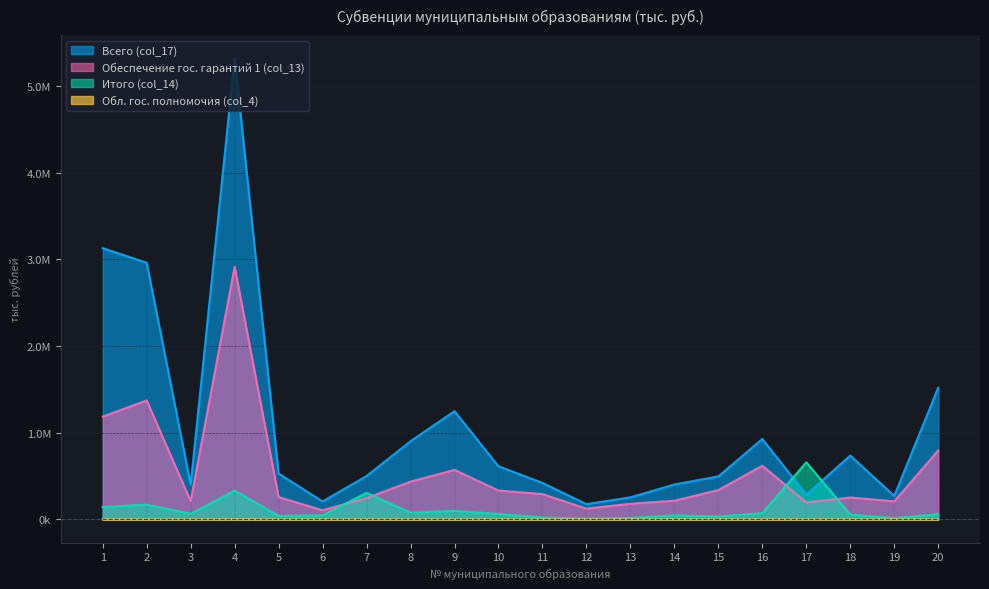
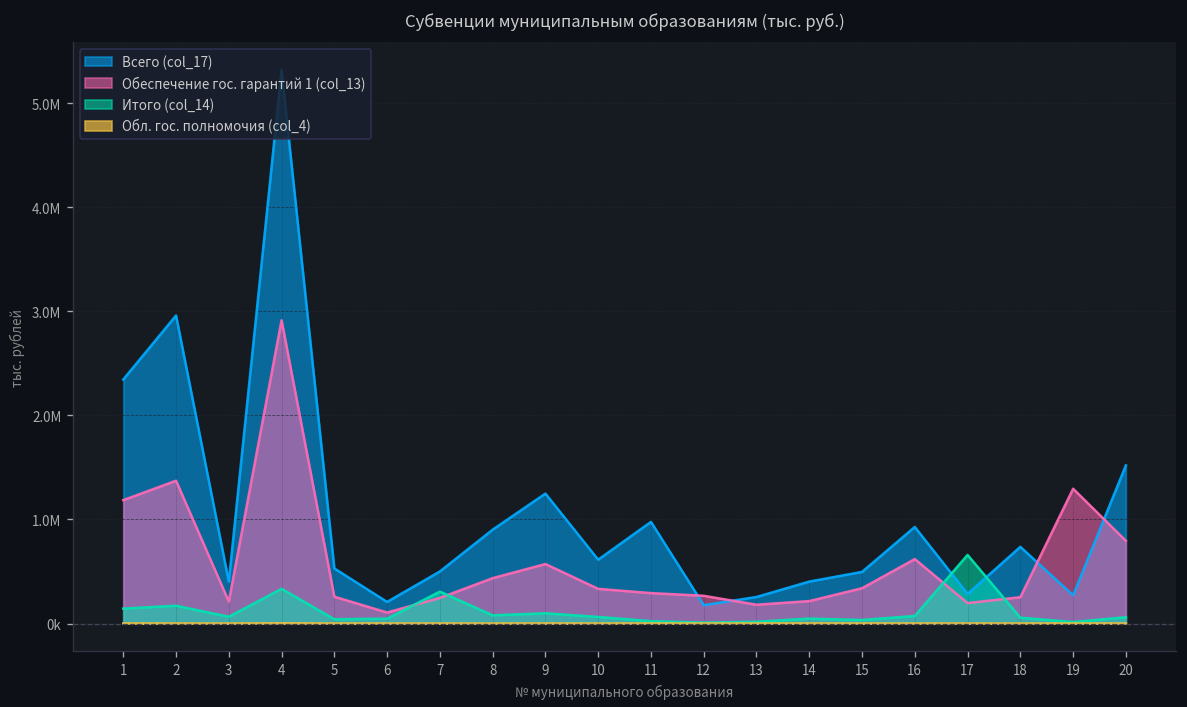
  {
    "Всего (col_17)": {
-     "1": 3100000,
+     "1": 2300000,
      "2": 3000000,
      "3": 400000,
      "5": 500000,
      "6": 200000,
      "7": 500000,
      "8": 900000,
      "9": 1200000,
      "10": 600000,
-     "11": 400000,
+     "11": 1000000,
      "12": 200000,
      "13": 300000,
      "14": 400000,
      "15": 500000,
      "16": 900000,
      "17": 300000,
      "18": 700000,
      "19": 300000,
      "20": 1500000
    },
    "Обеспечение гос. гарантий 1 (col_13)": {
      "1": 1200000,
      "2": 1400000,
      "3": 200000,
      "4": 2900000,
      "5": 300000,
      "6": 100000,
      "7": 200000,
      "8": 400000,
      "9": 600000,
      "10": 300000,
      "11": 300000,
-     "12": 100000,
+     "12": 300000,
      "13": 200000,
      "14": 200000,
      "15": 300000,
      "16": 600000,
      "17": 200000,
      "18": 300000,
-     "19": 200000,
+     "19": 1300000,
      "20": 800000
    },
    "Итого (col_14)": {
      "1": 100000,
      "2": 200000,
      "3": 100000,
      "4": 300000,
      "5": 0,
      "6": 0,
      "7": 300000,
      "8": 100000,
      "9": 100000,
      "10": 100000,
      "14": 0,
      "15": 0,
      "16": 100000,
      "17": 700000,
      "18": 100000,
      "20": 100000
    },
    "Обл. гос. полномочия (col_4)": {
      "1": 0,
      "2": 0,
      "3": 0,
      "4": 0,
      "5": 0,
      "6": 0,
      "7": 0,
      "8": 0,
      "9": 0,
      "10": 0,
      "14": 0,
      "15": 0,
      "16": 0,
      "17": 0,
      "18": 0,
      "20": 0
    }
  }
